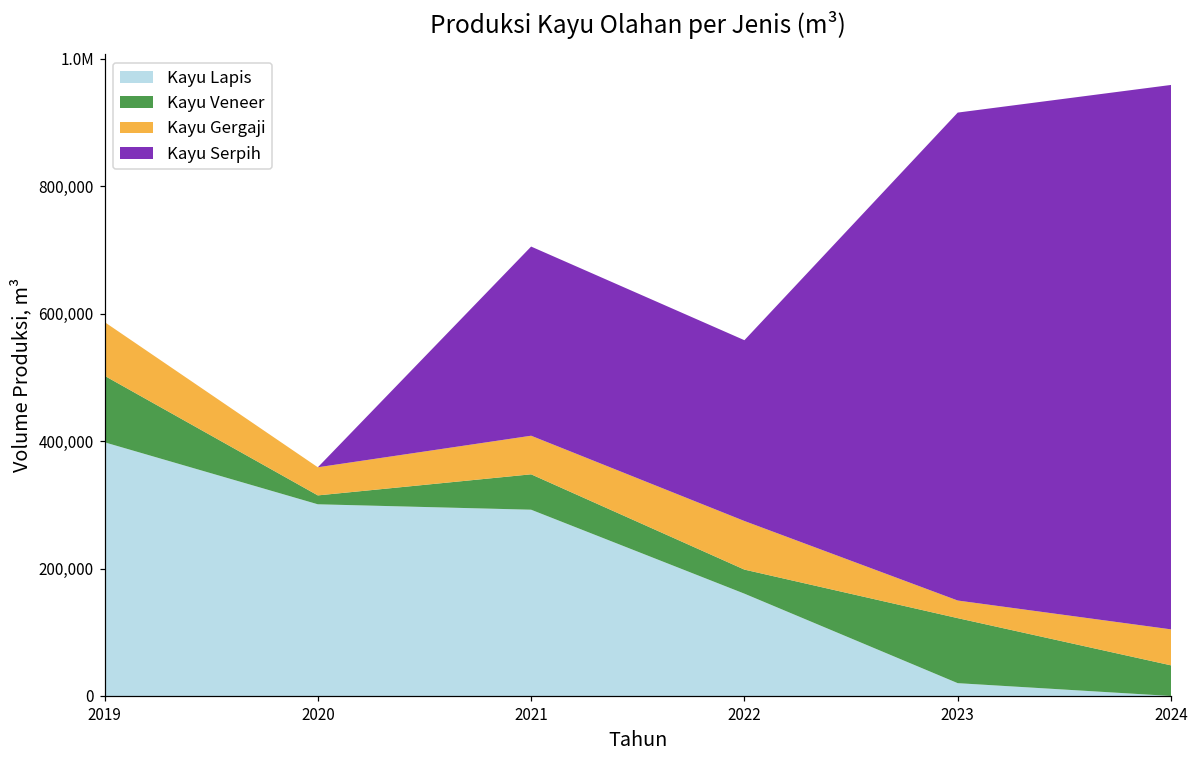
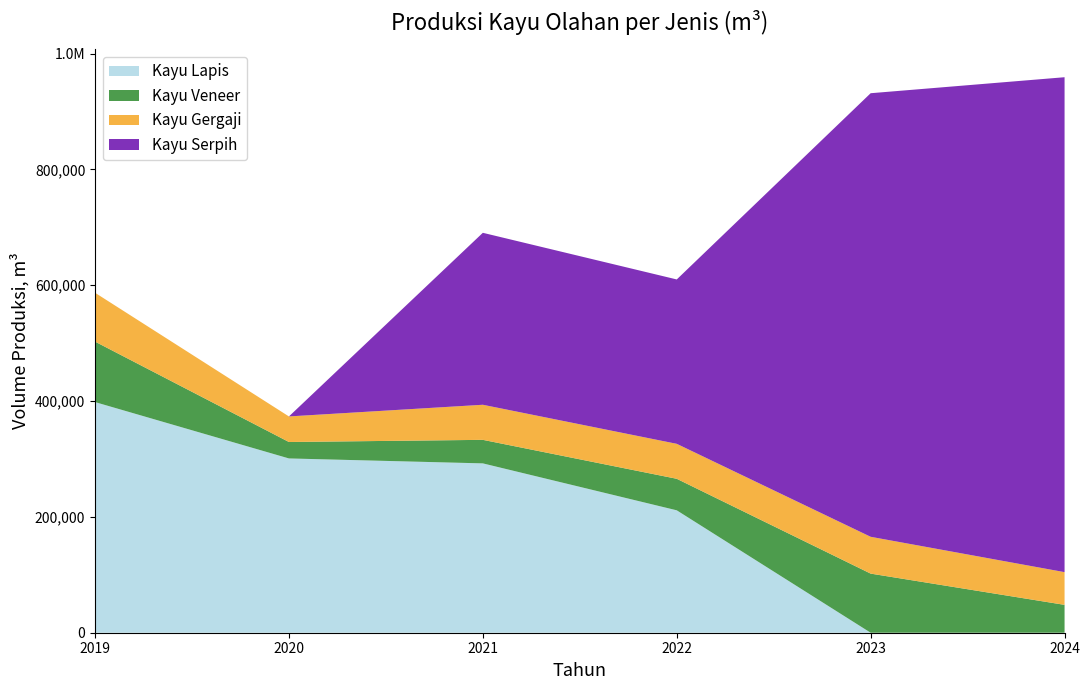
  {
    "Kayu Lapis": {
      "2019": "400,000",
      "2020": "300,000",
      "2021": "290,000",
-     "2022": "160,000",
-     "2023": "20,000",
+     "2022": "210,000",
+     "2023": "0",
      "2024": "0"
    },
    "Kayu Veneer": {
      "2019": "100,000",
-     "2020": "10,000",
-     "2021": "60,000",
-     "2022": "40,000",
+     "2020": "30,000",
+     "2021": "40,000",
+     "2022": "50,000",
      "2023": "100,000",
      "2024": "50,000"
    },
    "Kayu Gergaji": {
      "2021": "60,000",
-     "2022": "80,000",
-     "2023": "30,000",
+     "2022": "60,000",
+     "2023": "60,000",
      "2024": "60,000"
    },
    "Kayu Serpih": {
      "2021": "300,000",
      "2022": "280,000",
      "2023": "770,000",
      "2024": "850,000"
    }
  }
